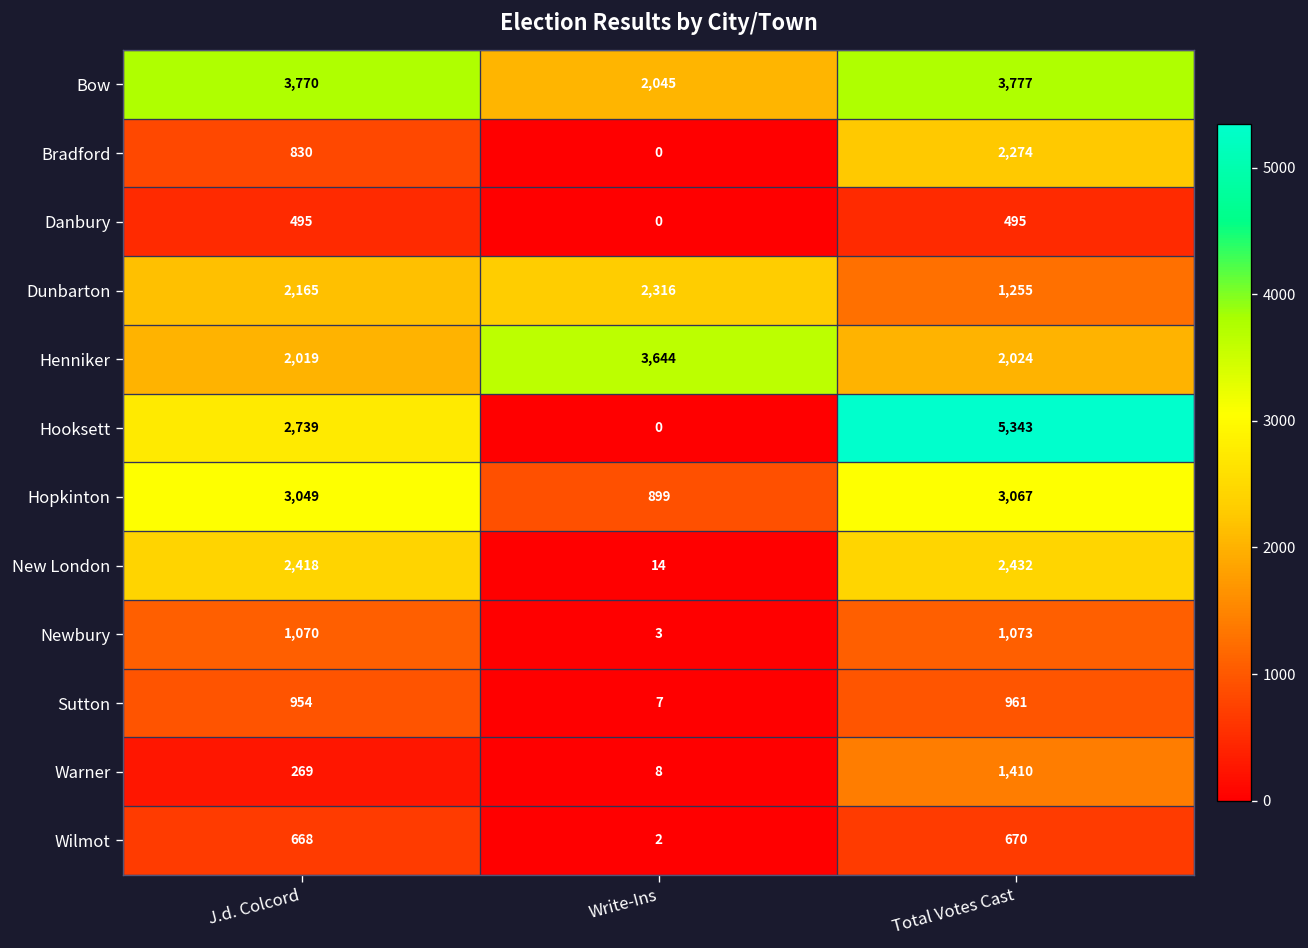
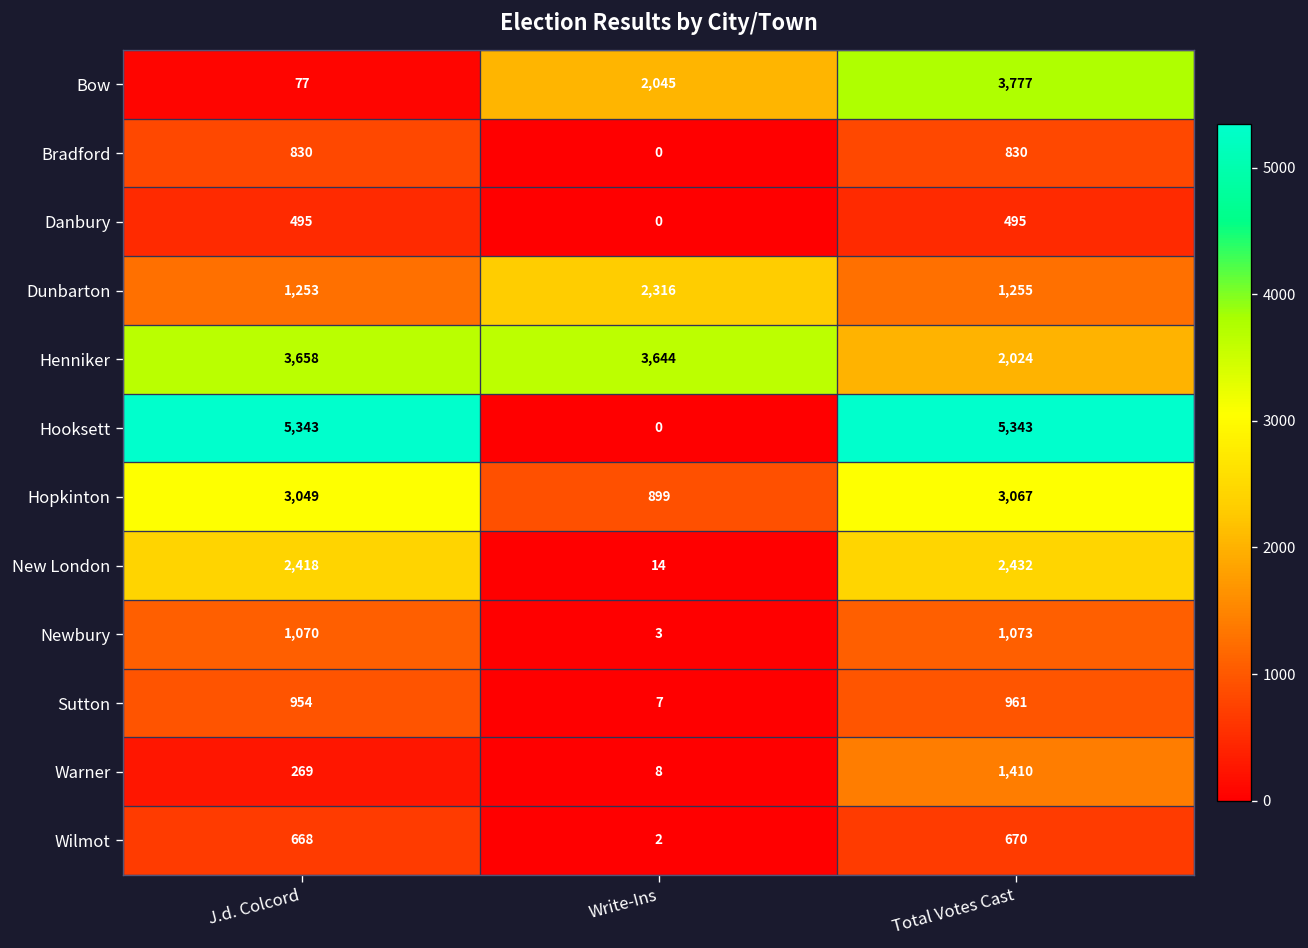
  {
    "Bow": {
-     "J.d. Colcord": "3,770",
+     "J.d. Colcord": "77",
      "Write-Ins": "2,045",
      "Total Votes Cast": "3,777"
    },
    "Bradford": {
      "J.d. Colcord": "830",
      "Write-Ins": "0",
-     "Total Votes Cast": "2,274"
+     "Total Votes Cast": "830"
    },
    "Danbury": {
      "J.d. Colcord": "495",
      "Write-Ins": "0",
      "Total Votes Cast": "495"
    },
    "Dunbarton": {
-     "J.d. Colcord": "2,165",
+     "J.d. Colcord": "1,253",
      "Write-Ins": "2,316",
      "Total Votes Cast": "1,255"
    },
    "Henniker": {
-     "J.d. Colcord": "2,019",
+     "J.d. Colcord": "3,658",
      "Write-Ins": "3,644",
      "Total Votes Cast": "2,024"
    },
    "Hooksett": {
-     "J.d. Colcord": "2,739",
+     "J.d. Colcord": "5,343",
      "Write-Ins": "0",
      "Total Votes Cast": "5,343"
    },
    "Hopkinton": {
      "J.d. Colcord": "3,049",
      "Write-Ins": "899",
      "Total Votes Cast": "3,067"
    },
    "New London": {
      "J.d. Colcord": "2,418",
      "Write-Ins": "14",
      "Total Votes Cast": "2,432"
    },
    "Newbury": {
      "J.d. Colcord": "1,070",
      "Write-Ins": "3",
      "Total Votes Cast": "1,073"
    },
    "Sutton": {
      "J.d. Colcord": "954",
      "Write-Ins": "7",
      "Total Votes Cast": "961"
    },
    "Warner": {
      "J.d. Colcord": "269",
      "Write-Ins": "8",
      "Total Votes Cast": "1,410"
    },
    "Wilmot": {
      "J.d. Colcord": "668",
      "Write-Ins": "2",
      "Total Votes Cast": "670"
    }
  }
